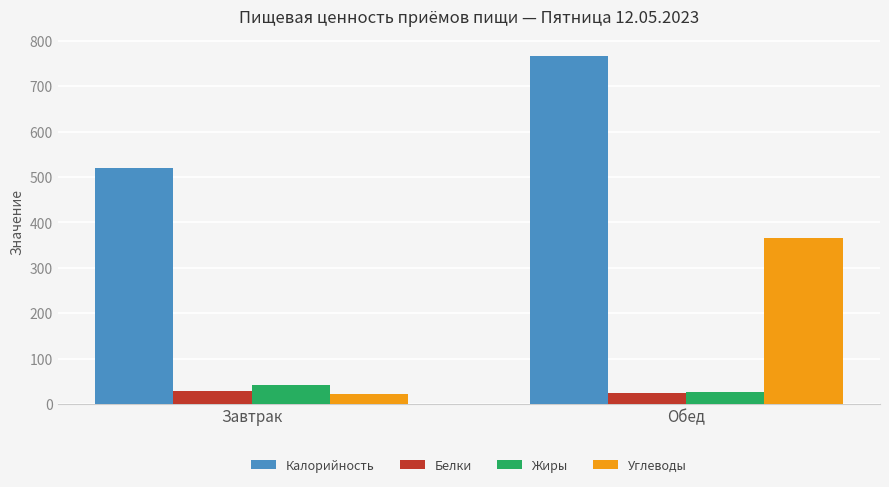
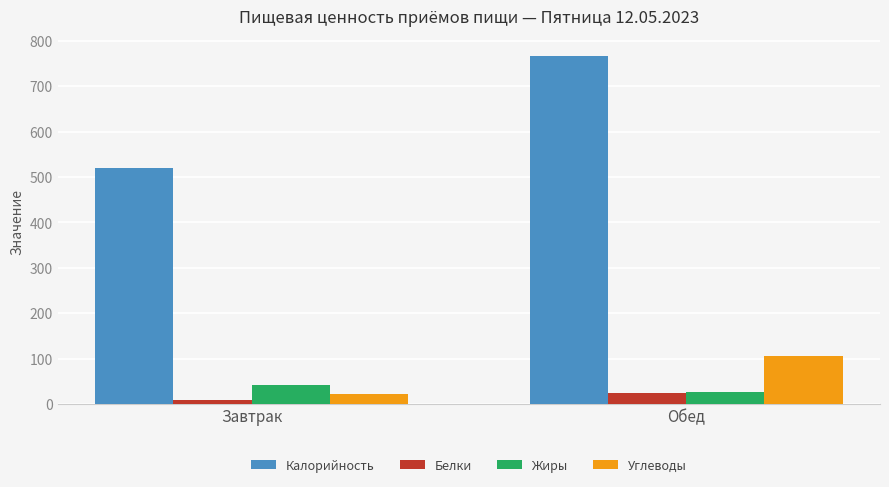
  {
    "Калорийность": {
      "Завтрак": 520,
      "Обед": 770
    },
    "Белки": {
-     "Завтрак": 30,
+     "Завтрак": 10,
      "Обед": 20
    },
    "Жиры": {
      "Завтрак": 40,
      "Обед": 30
    },
    "Углеводы": {
      "Завтрак": 20,
-     "Обед": 370
+     "Обед": 110
    }
  }
